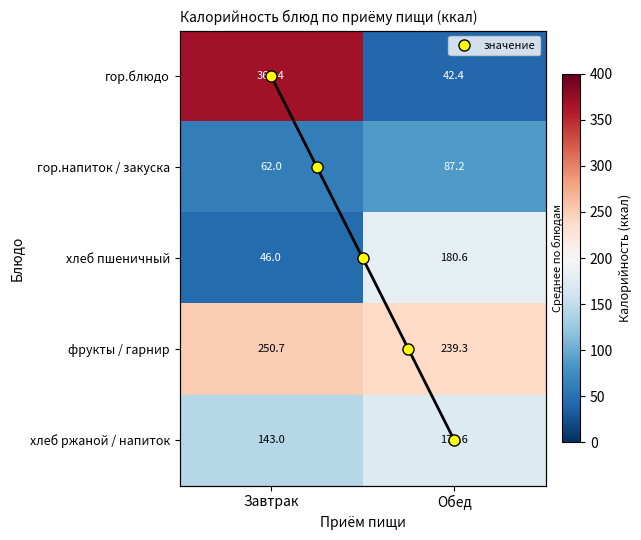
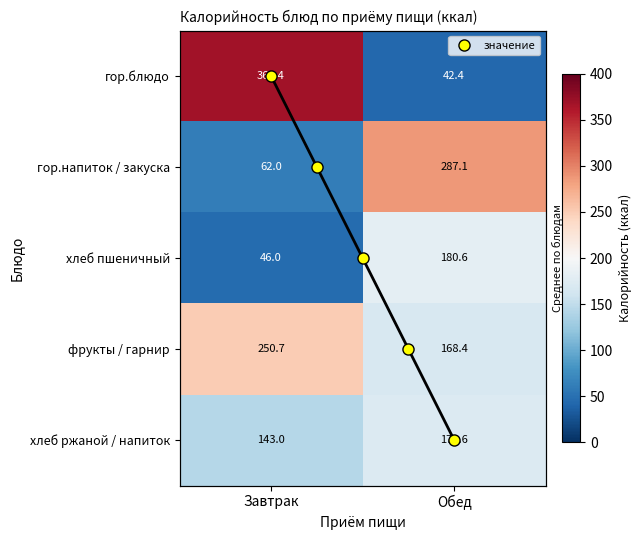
  {
    "гор.блюдо": {
      "Обед": 42.4
    },
    "гор.напиток / закуска": {
      "Завтрак": 62.0,
-     "Обед": 87.2
+     "Обед": 287.1
    },
    "хлеб пшеничный": {
      "Завтрак": 46.0,
      "Обед": 180.6
    },
    "фрукты / гарнир": {
      "Завтрак": 250.7,
-     "Обед": 239.3
+     "Обед": 168.4
    },
    "хлеб ржаной / напиток": {
      "Завтрак": 143.0
    }
  }
